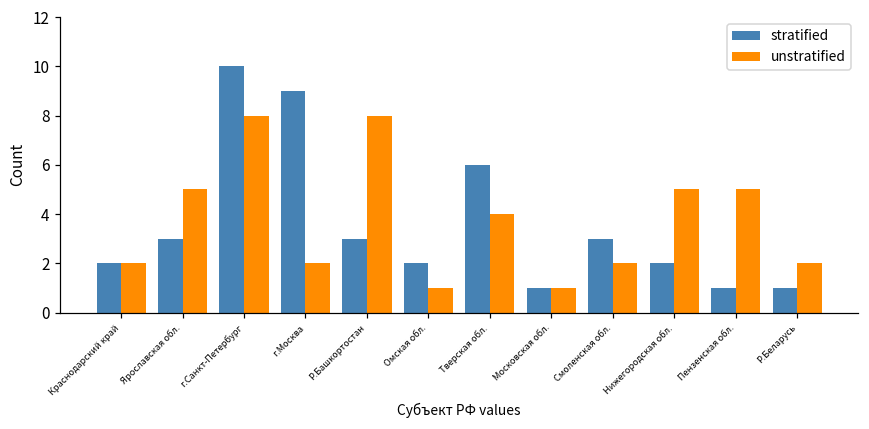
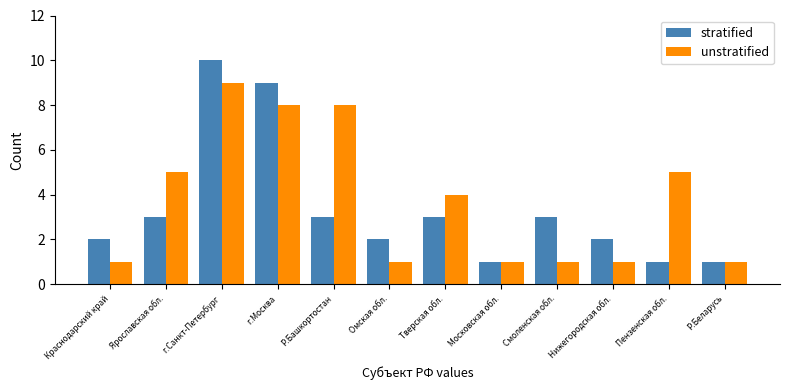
  {
    "stratified": {
      "Краснодарский край": 2,
      "Ярославская обл.": 3,
      "г.Санкт-Петербург": 10,
      "г.Москва": 9,
      "Р.Башкортостан": 3,
      "Омская обл.": 2,
-     "Тверская обл.": 6,
+     "Тверская обл.": 3,
      "Московская обл.": 1,
      "Смоленская обл.": 3,
      "Нижегородская обл.": 2,
      "Пензенская обл.": 1,
      "Р.Беларусь": 1
    },
    "unstratified": {
-     "Краснодарский край": 2,
+     "Краснодарский край": 1,
      "Ярославская обл.": 5,
-     "г.Санкт-Петербург": 8,
-     "г.Москва": 2,
+     "г.Санкт-Петербург": 9,
+     "г.Москва": 8,
      "Р.Башкортостан": 8,
      "Омская обл.": 1,
      "Тверская обл.": 4,
      "Московская обл.": 1,
-     "Смоленская обл.": 2,
-     "Нижегородская обл.": 5,
+     "Смоленская обл.": 1,
+     "Нижегородская обл.": 1,
      "Пензенская обл.": 5,
-     "Р.Беларусь": 2
+     "Р.Беларусь": 1
    }
  }
